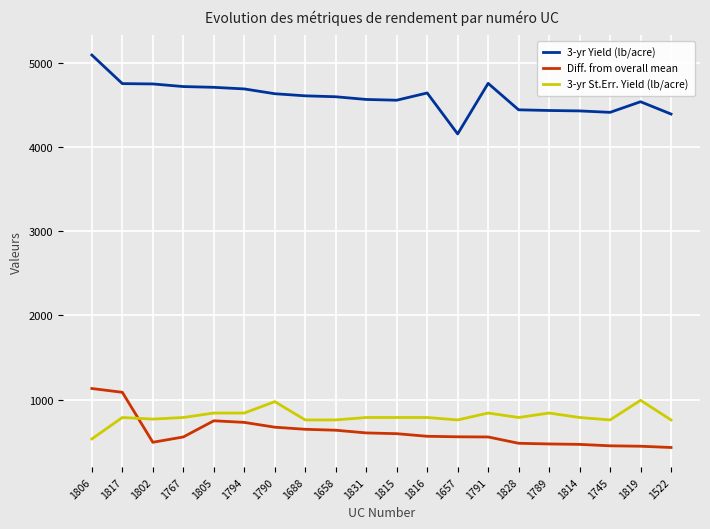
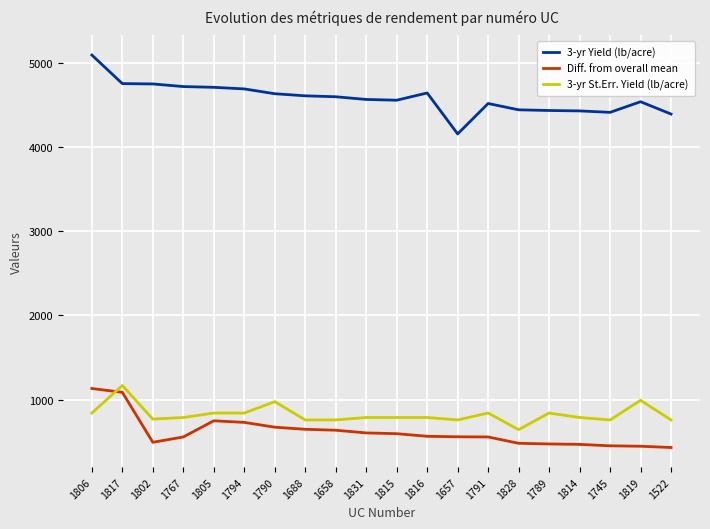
  {
    "3-yr Yield (lb/acre)": {
      "1806": 5100,
      "1817": 4800,
      "1802": 4700,
      "1767": 4700,
      "1805": 4700,
      "1794": 4700,
      "1790": 4600,
      "1688": 4600,
      "1658": 4600,
      "1831": 4600,
      "1815": 4600,
      "1816": 4600,
      "1657": 4200,
-     "1791": 4800,
+     "1791": 4500,
      "1828": 4400,
      "1789": 4400,
      "1814": 4400,
      "1745": 4400,
      "1819": 4500,
      "1522": 4400
    },
    "Diff. from overall mean": {
      "1806": 1100,
      "1817": 1100,
      "1802": 500,
      "1767": 600,
      "1805": 700,
      "1794": 700,
      "1790": 700,
      "1688": 600,
      "1658": 600,
      "1831": 600,
      "1815": 600,
      "1816": 600,
      "1657": 600,
      "1791": 600,
      "1828": 500,
      "1789": 500,
      "1814": 500,
      "1745": 500,
      "1819": 400,
      "1522": 400
    },
    "3-yr St.Err. Yield (lb/acre)": {
-     "1806": 500,
-     "1817": 800,
+     "1806": 800,
+     "1817": 1200,
      "1802": 800,
      "1767": 800,
      "1805": 800,
      "1794": 800,
      "1790": 1000,
      "1688": 800,
      "1658": 800,
      "1831": 800,
      "1815": 800,
      "1816": 800,
      "1657": 800,
      "1791": 800,
-     "1828": 800,
+     "1828": 600,
      "1789": 800,
      "1814": 800,
      "1745": 800,
      "1819": 1000,
      "1522": 800
    }
  }
